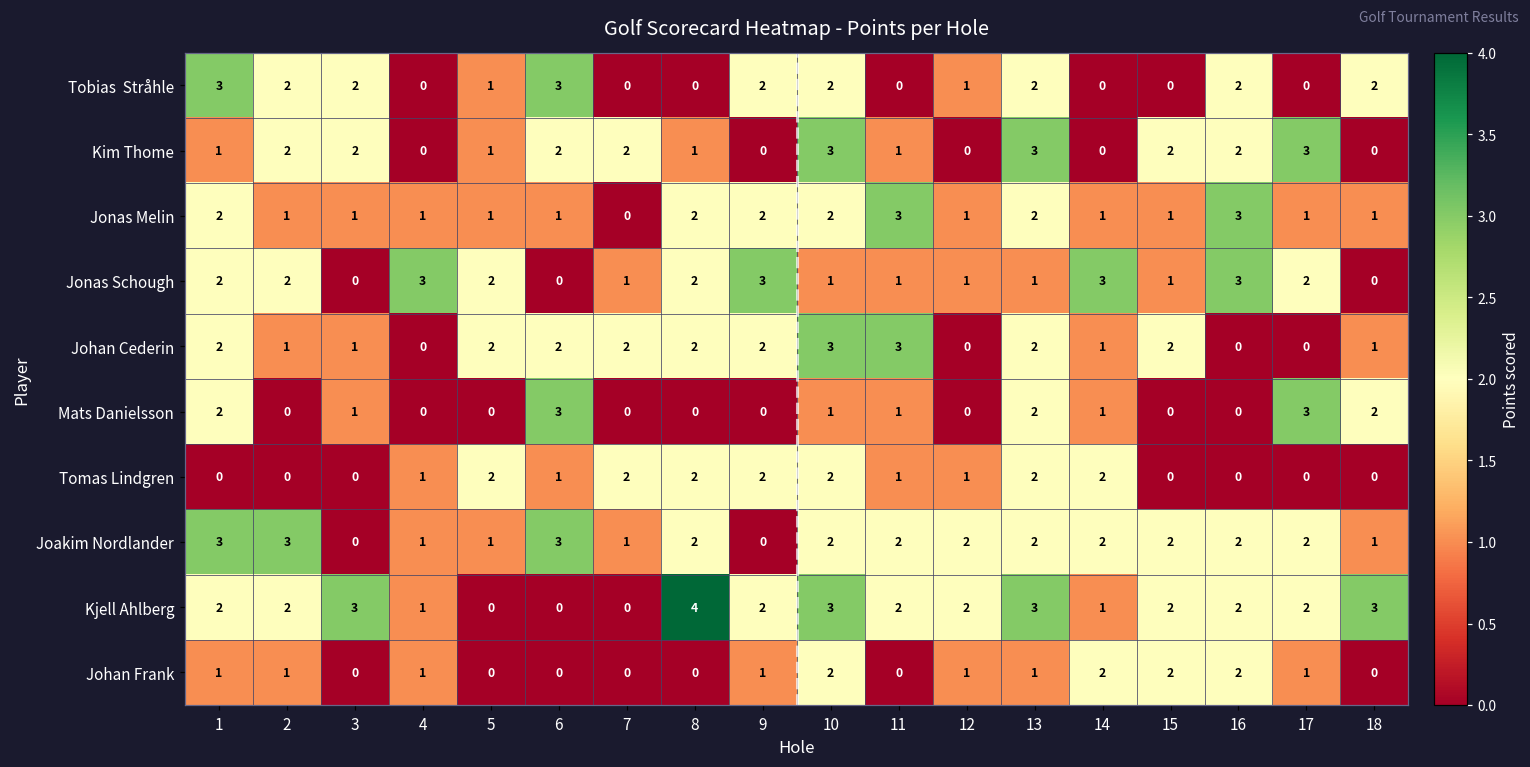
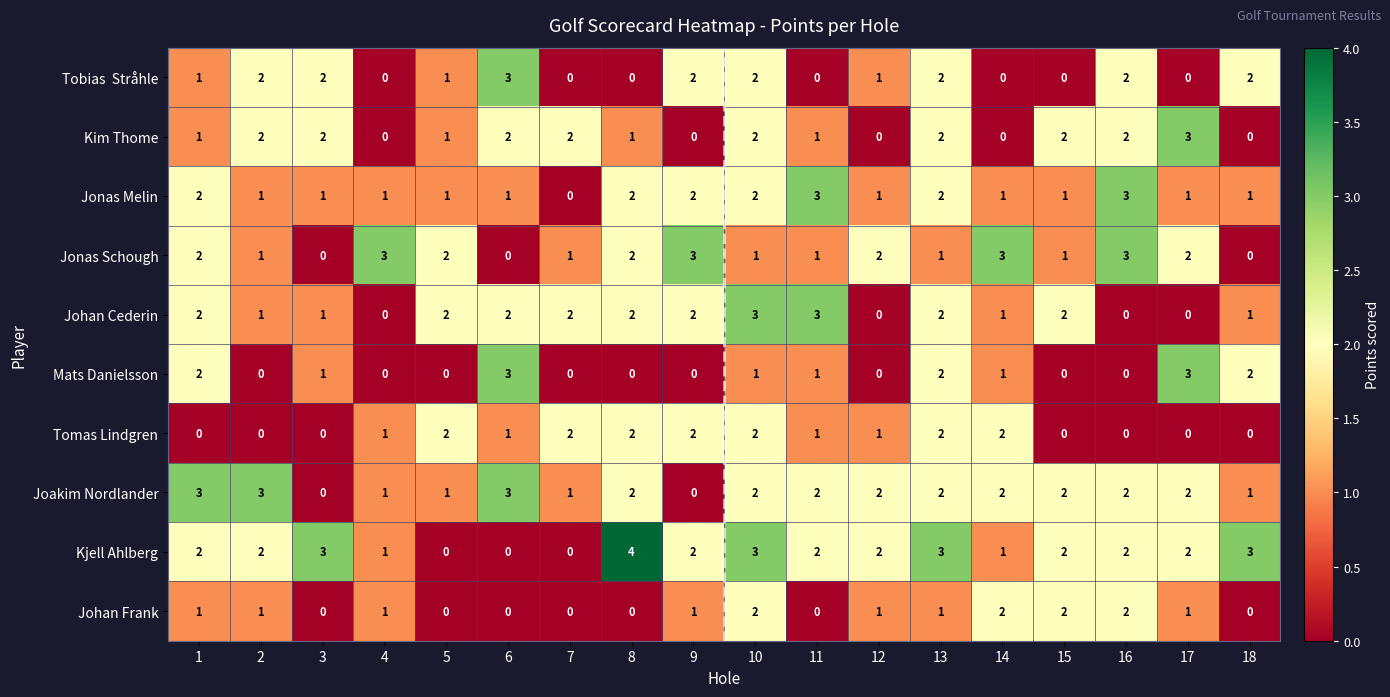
  {
    "Tobias Stråhle": {
-     "1": 3,
+     "1": 1,
      "2": 2,
      "3": 2,
      "4": 0,
      "5": 1,
      "6": 3,
      "7": 0,
      "8": 0,
      "9": 2,
      "10": 2,
      "11": 0,
      "12": 1,
      "13": 2,
      "14": 0,
      "15": 0,
      "16": 2,
      "17": 0,
      "18": 2
    },
    "Kim Thome": {
      "1": 1,
      "2": 2,
      "3": 2,
      "4": 0,
      "5": 1,
      "6": 2,
      "7": 2,
      "8": 1,
      "9": 0,
-     "10": 3,
+     "10": 2,
      "11": 1,
      "12": 0,
-     "13": 3,
+     "13": 2,
      "14": 0,
      "15": 2,
      "16": 2,
      "17": 3,
      "18": 0
    },
    "Jonas Melin": {
      "1": 2,
      "2": 1,
      "3": 1,
      "4": 1,
      "5": 1,
      "6": 1,
      "7": 0,
      "8": 2,
      "9": 2,
      "10": 2,
      "11": 3,
      "12": 1,
      "13": 2,
      "14": 1,
      "15": 1,
      "16": 3,
      "17": 1,
      "18": 1
    },
    "Jonas Schough": {
      "1": 2,
-     "2": 2,
+     "2": 1,
      "3": 0,
      "4": 3,
      "5": 2,
      "6": 0,
      "7": 1,
      "8": 2,
      "9": 3,
      "10": 1,
      "11": 1,
-     "12": 1,
+     "12": 2,
      "13": 1,
      "14": 3,
      "15": 1,
      "16": 3,
      "17": 2,
      "18": 0
    },
    "Johan Cederin": {
      "1": 2,
      "2": 1,
      "3": 1,
      "4": 0,
      "5": 2,
      "6": 2,
      "7": 2,
      "8": 2,
      "9": 2,
      "10": 3,
      "11": 3,
      "12": 0,
      "13": 2,
      "14": 1,
      "15": 2,
      "16": 0,
      "17": 0,
      "18": 1
    },
    "Mats Danielsson": {
      "1": 2,
      "2": 0,
      "3": 1,
      "4": 0,
      "5": 0,
      "6": 3,
      "7": 0,
      "8": 0,
      "9": 0,
      "10": 1,
      "11": 1,
      "12": 0,
      "13": 2,
      "14": 1,
      "15": 0,
      "16": 0,
      "17": 3,
      "18": 2
    },
    "Tomas Lindgren": {
      "1": 0,
      "2": 0,
      "3": 0,
      "4": 1,
      "5": 2,
      "6": 1,
      "7": 2,
      "8": 2,
      "9": 2,
      "10": 2,
      "11": 1,
      "12": 1,
      "13": 2,
      "14": 2,
      "15": 0,
      "16": 0,
      "17": 0,
      "18": 0
    },
    "Joakim Nordlander": {
      "1": 3,
      "2": 3,
      "3": 0,
      "4": 1,
      "5": 1,
      "6": 3,
      "7": 1,
      "8": 2,
      "9": 0,
      "10": 2,
      "11": 2,
      "12": 2,
      "13": 2,
      "14": 2,
      "15": 2,
      "16": 2,
      "17": 2,
      "18": 1
    },
    "Kjell Ahlberg": {
      "1": 2,
      "2": 2,
      "3": 3,
      "4": 1,
      "5": 0,
      "6": 0,
      "7": 0,
      "8": 4,
      "9": 2,
      "10": 3,
      "11": 2,
      "12": 2,
      "13": 3,
      "14": 1,
      "15": 2,
      "16": 2,
      "17": 2,
      "18": 3
    },
    "Johan Frank": {
      "1": 1,
      "2": 1,
      "3": 0,
      "4": 1,
      "5": 0,
      "6": 0,
      "7": 0,
      "8": 0,
      "9": 1,
      "10": 2,
      "11": 0,
      "12": 1,
      "13": 1,
      "14": 2,
      "15": 2,
      "16": 2,
      "17": 1,
      "18": 0
    }
  }
